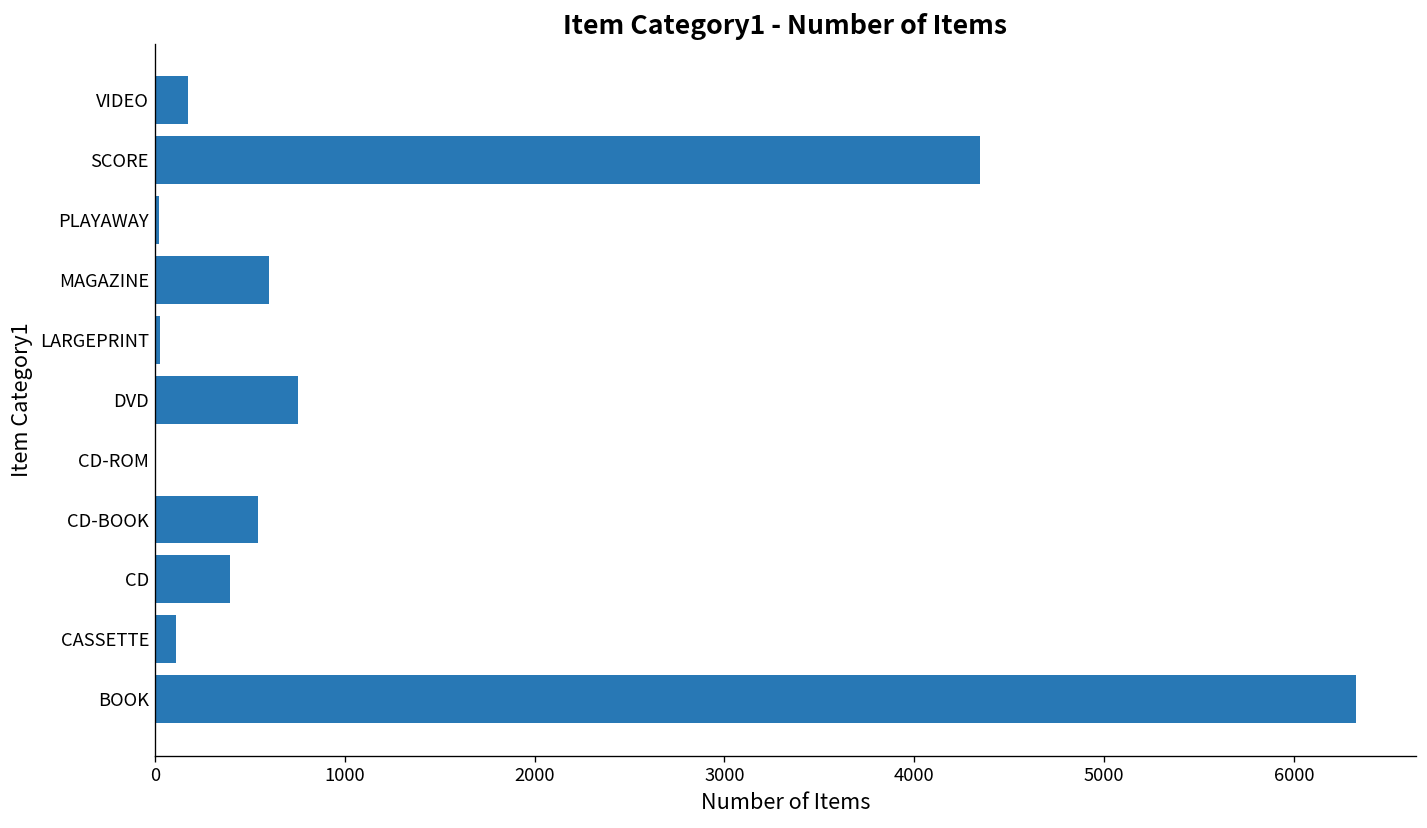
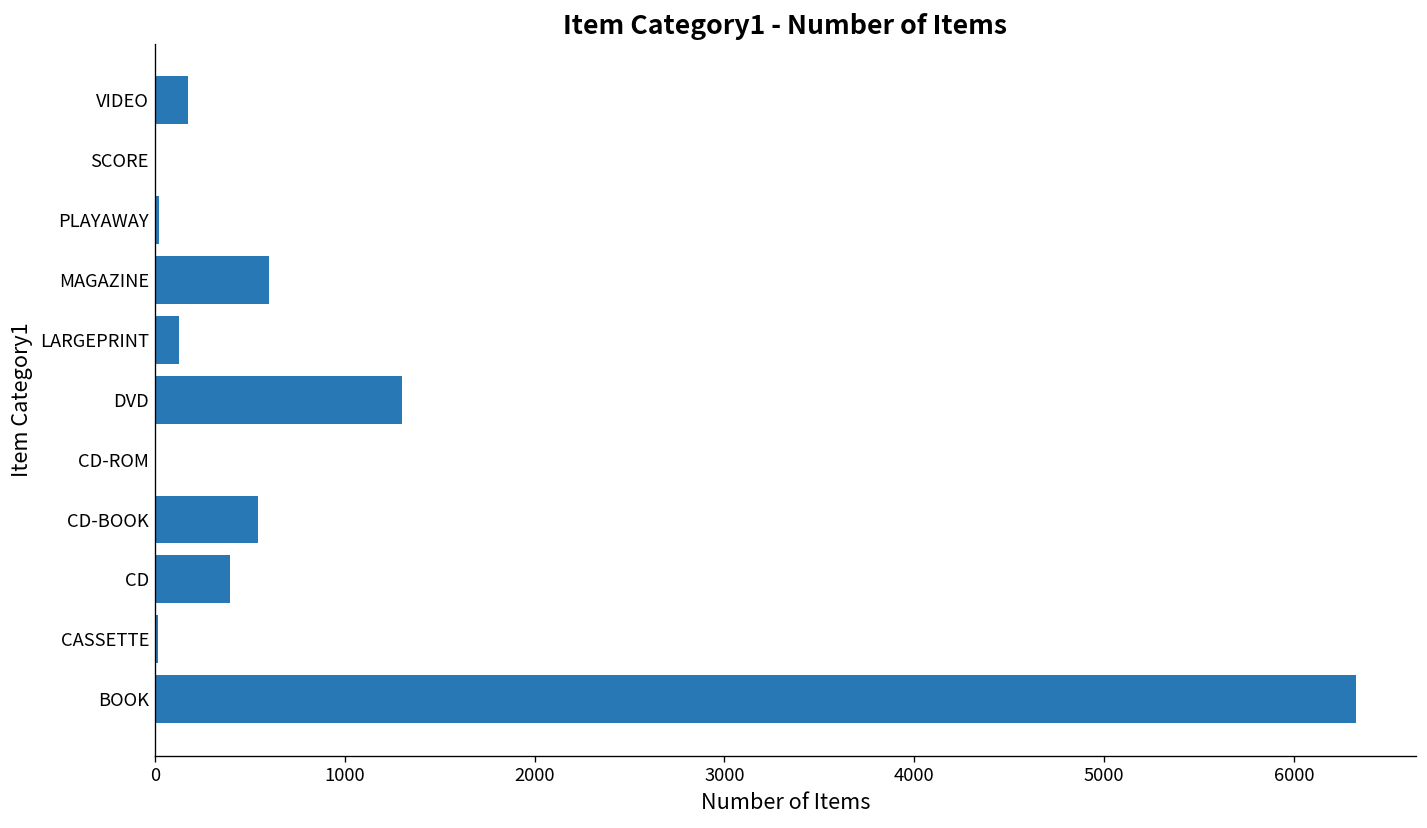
  {
    "VIDEO": 180,
-   "SCORE": 4350,
+   "SCORE": 0,
    "PLAYAWAY": 20,
    "MAGAZINE": 600,
-   "LARGEPRINT": 30,
-   "DVD": 760,
+   "LARGEPRINT": 130,
+   "DVD": 1300,
    "CD-BOOK": 540,
    "CD": 400,
-   "CASSETTE": 110,
+   "CASSETTE": 20,
    "BOOK": 6330
  }
